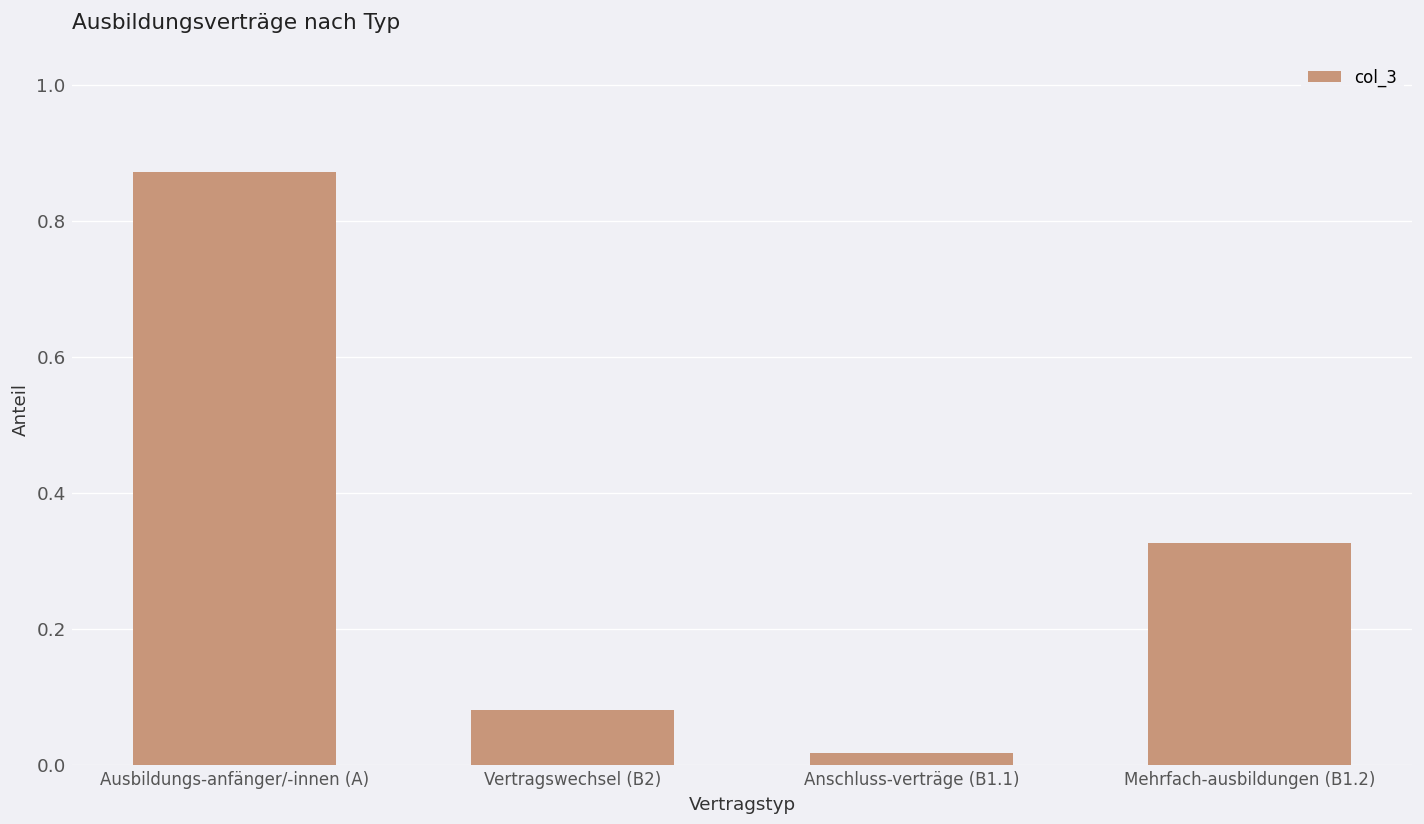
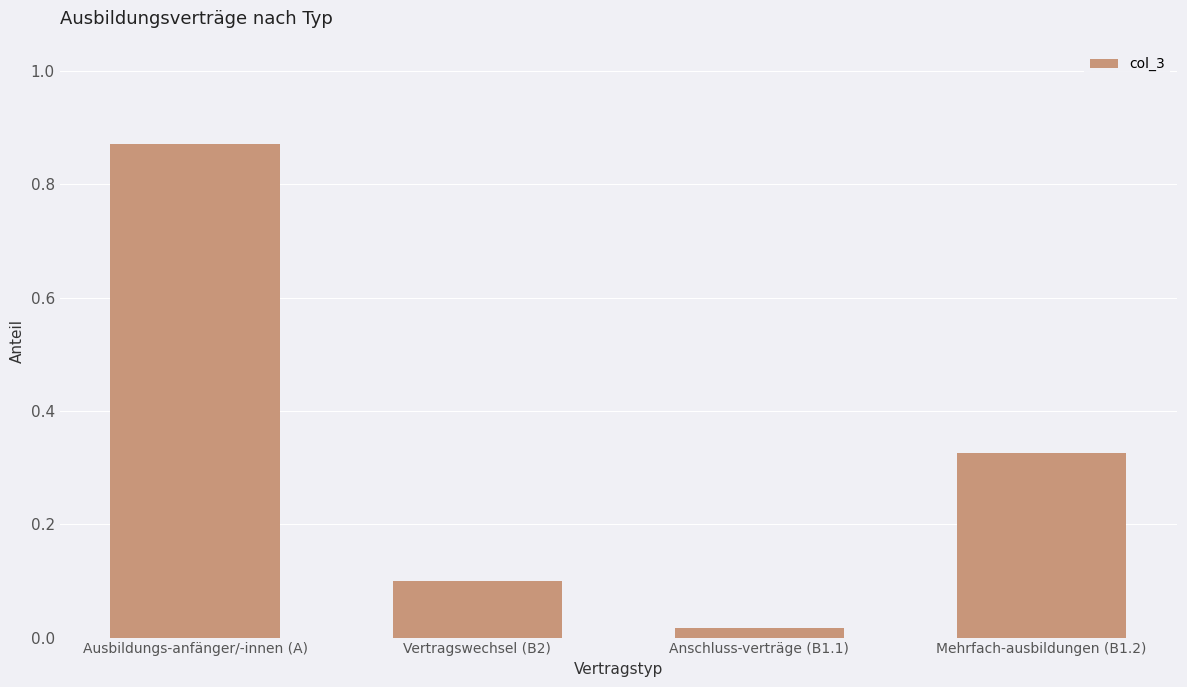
  {
    "Ausbildungs-anfänger/-innen (A)": 0.87,
-   "Vertragswechsel (B2)": 0.08,
+   "Vertragswechsel (B2)": 0.10,
    "Anschluss-verträge (B1.1)": 0.02,
    "Mehrfach-ausbildungen (B1.2)": 0.33
  }
